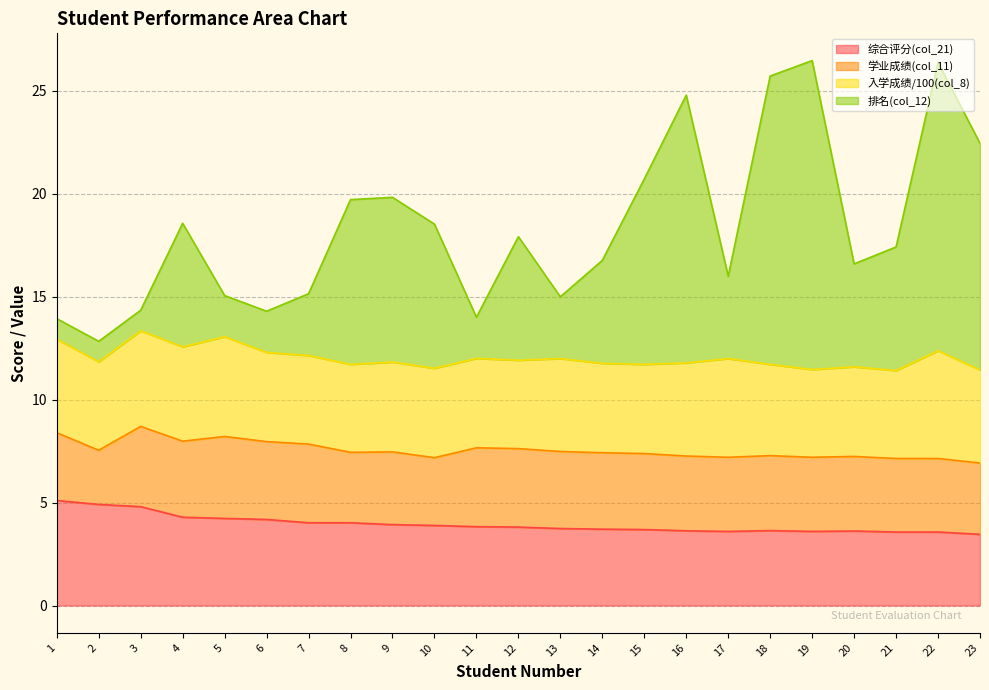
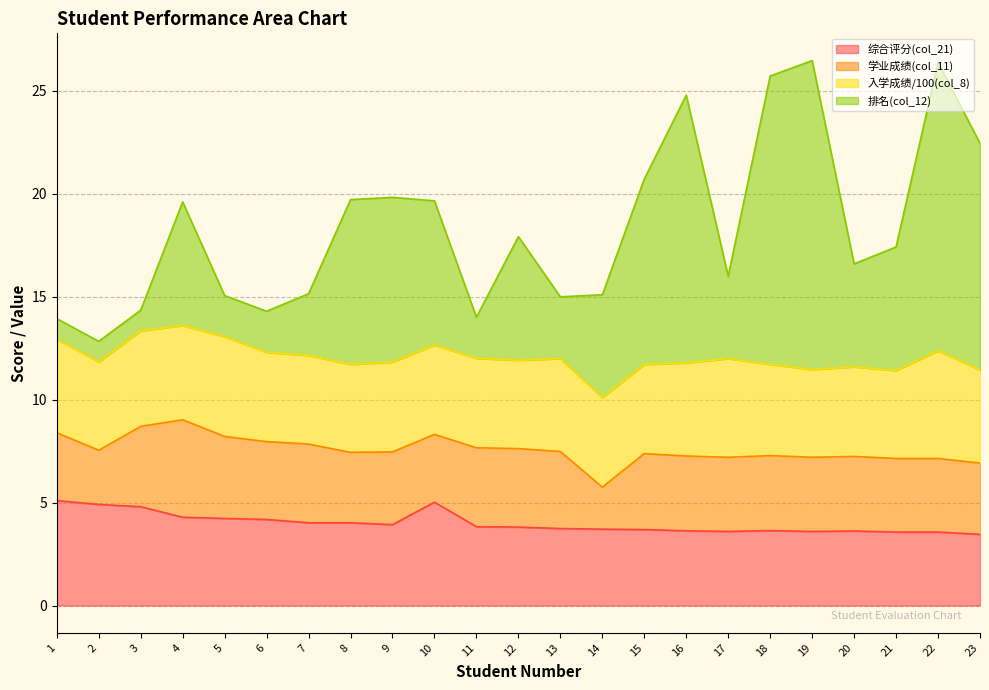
  {
    "综合评分(col_21)": {
      "1": 5.1,
      "2": 4.9,
      "3": 4.8,
      "4": 4.3,
      "5": 4.2,
      "6": 4.2,
      "7": 4.0,
      "8": 4.0,
      "9": 3.9,
-     "10": 3.9,
+     "10": 5.0,
      "11": 3.8,
      "12": 3.8,
      "13": 3.7,
      "14": 3.7,
      "15": 3.7,
      "16": 3.6,
      "17": 3.6,
      "18": 3.6,
      "19": 3.6,
      "20": 3.6,
      "21": 3.6,
      "22": 3.6,
      "23": 3.5
    },
    "学业成绩(col_11)": {
      "1": 3.3,
      "2": 2.6,
      "3": 3.9,
-     "4": 3.7,
+     "4": 4.7,
      "5": 4.0,
      "6": 3.8,
      "7": 3.8,
      "8": 3.4,
      "9": 3.5,
      "10": 3.3,
      "11": 3.8,
      "12": 3.8,
      "13": 3.7,
-     "14": 3.7,
+     "14": 2.0,
      "15": 3.7,
      "16": 3.6,
      "17": 3.6,
      "18": 3.6,
      "19": 3.6,
      "20": 3.6,
      "21": 3.6,
      "22": 3.6,
      "23": 3.5
    },
    "入学成绩/100(col_8)": {
      "1": 4.5,
      "2": 4.3,
      "3": 4.6,
      "4": 4.6,
      "5": 4.8,
      "6": 4.3,
      "7": 4.3,
      "8": 4.3,
      "9": 4.4,
      "10": 4.3,
      "11": 4.3,
      "12": 4.3,
      "13": 4.5,
      "14": 4.3,
      "15": 4.3,
      "16": 4.5,
      "17": 4.8,
      "18": 4.4,
      "19": 4.3,
      "20": 4.4,
      "21": 4.3,
      "22": 5.2,
      "23": 4.5
    },
    "排名(col_12)": {
      "1": 1.0,
      "2": 1.0,
      "3": 1.0,
      "4": 6.0,
      "5": 2.0,
      "6": 2.0,
      "7": 3.0,
      "8": 8.0,
      "9": 8.0,
      "10": 7.0,
      "11": 2.0,
      "12": 6.0,
      "13": 3.0,
      "14": 5.0,
      "15": 9.0,
      "16": 13.0,
      "17": 4.0,
      "18": 14.0,
      "19": 15.0,
      "20": 5.0,
      "21": 6.0,
      "23": 11.0
    }
  }
